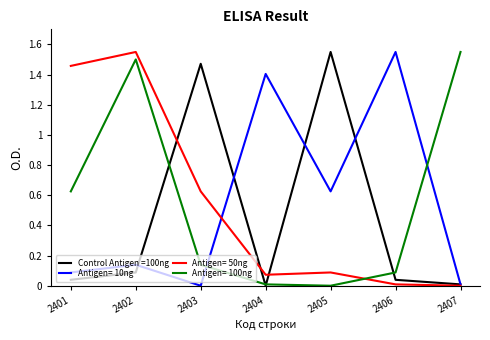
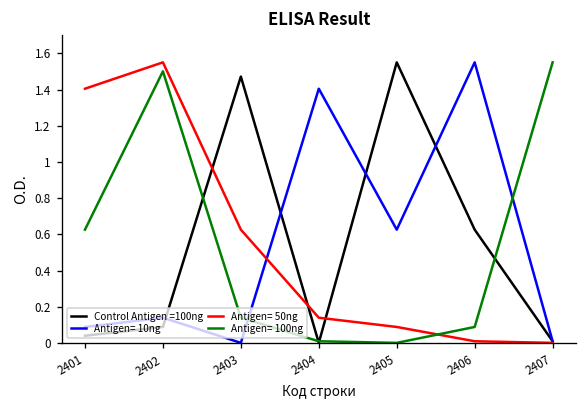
  {
    "Control Antigen =100ng": {
      "2403": 1.47,
      "2405": 1.55,
-     "2406": 0.04
+     "2406": 0.63
    },
    "Antigen= 10ng": {
      "2403": 0.00,
      "2404": 1.40,
      "2405": 0.63,
      "2406": 1.55
    },
    "Antigen= 50ng": {
-     "2401": 1.46,
+     "2401": 1.40,
      "2402": 1.55,
      "2403": 0.63,
-     "2404": 0.07,
+     "2404": 0.14,
      "2405": 0.09,
      "2406": 0.01
    },
    "Antigen= 100ng": {
      "2401": 0.63,
      "2402": 1.50,
      "2405": 0.00,
      "2406": 0.09,
      "2407": 1.55
    }
  }
